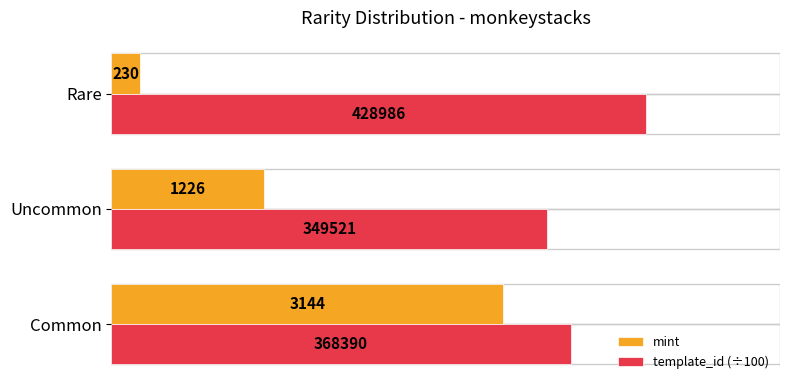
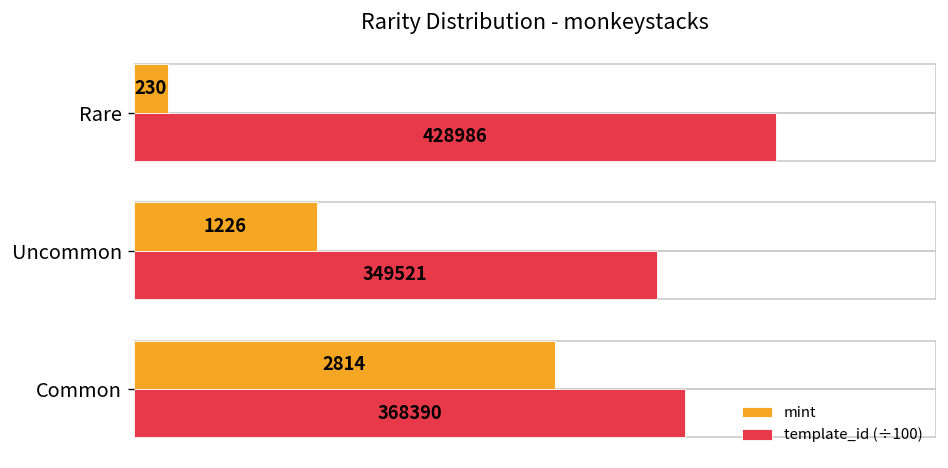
  {
    "mint": {
      "Rare": 230,
      "Uncommon": 1226,
-     "Common": 3144
+     "Common": 2814
    }
  }
